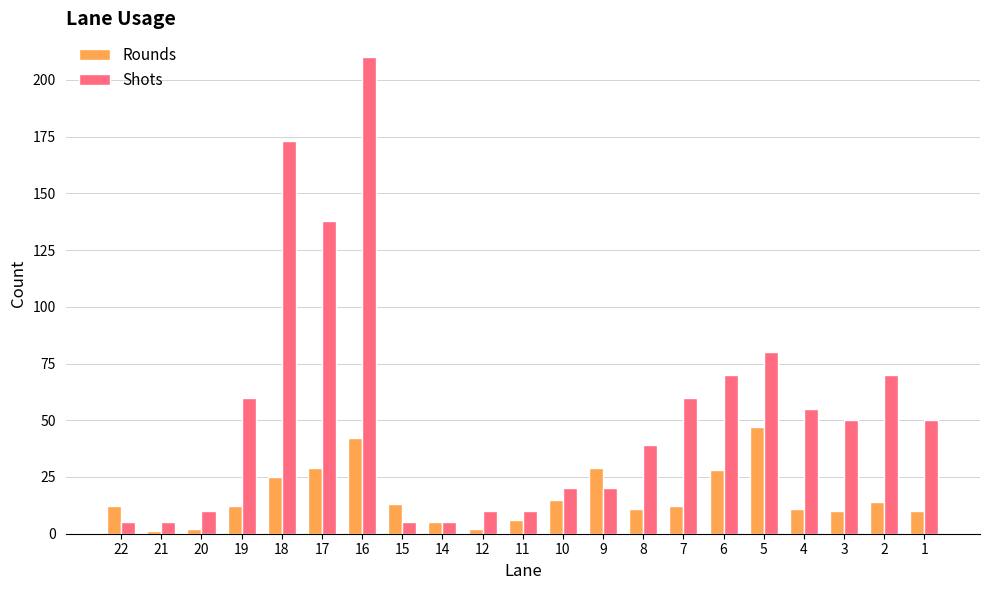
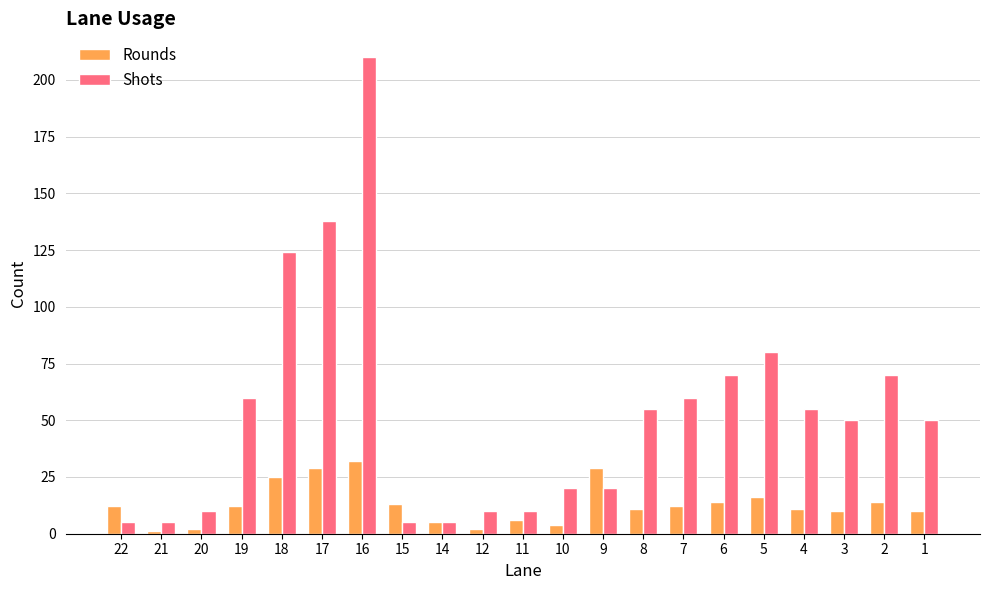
  {
    "Rounds": {
      "22": 12,
      "20": 2,
      "19": 12,
      "18": 25,
      "17": 29,
-     "16": 42,
+     "16": 32,
      "15": 13,
      "14": 5,
      "12": 2,
      "11": 6,
-     "10": 15,
+     "10": 4,
      "9": 29,
      "8": 11,
      "7": 12,
-     "6": 28,
-     "5": 47,
+     "6": 14,
+     "5": 16,
      "4": 11,
      "3": 10,
      "2": 14,
      "1": 10
    },
    "Shots": {
      "22": 5,
      "21": 5,
      "20": 10,
      "19": 60,
-     "18": 173,
+     "18": 124,
      "17": 138,
      "16": 210,
      "15": 5,
      "14": 5,
      "12": 10,
      "11": 10,
      "10": 20,
      "9": 20,
-     "8": 39,
+     "8": 55,
      "7": 60,
      "6": 70,
      "5": 80,
      "4": 55,
      "3": 50,
      "2": 70,
      "1": 50
    }
  }
